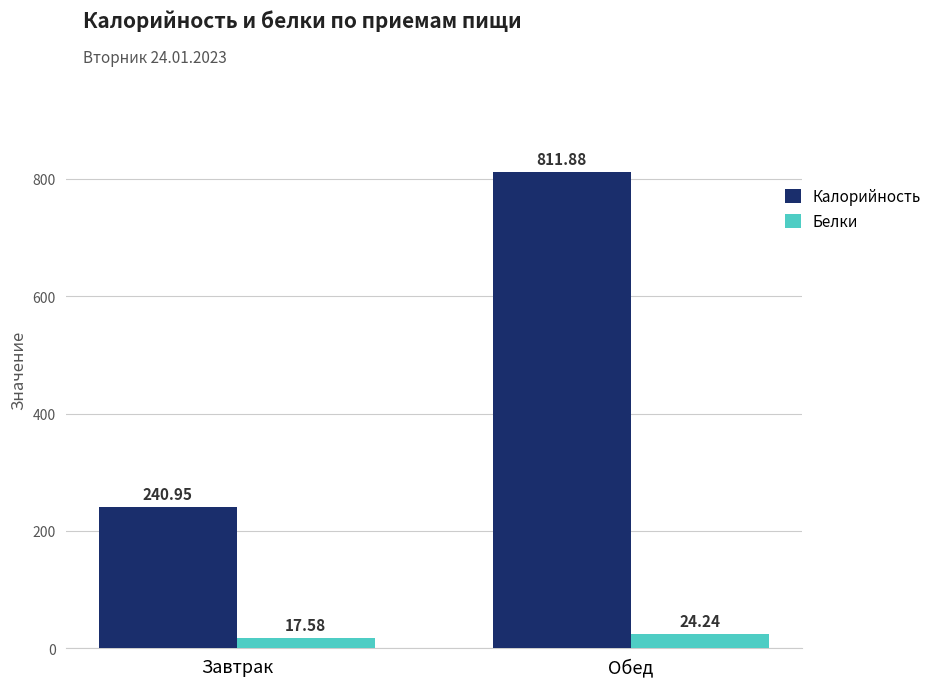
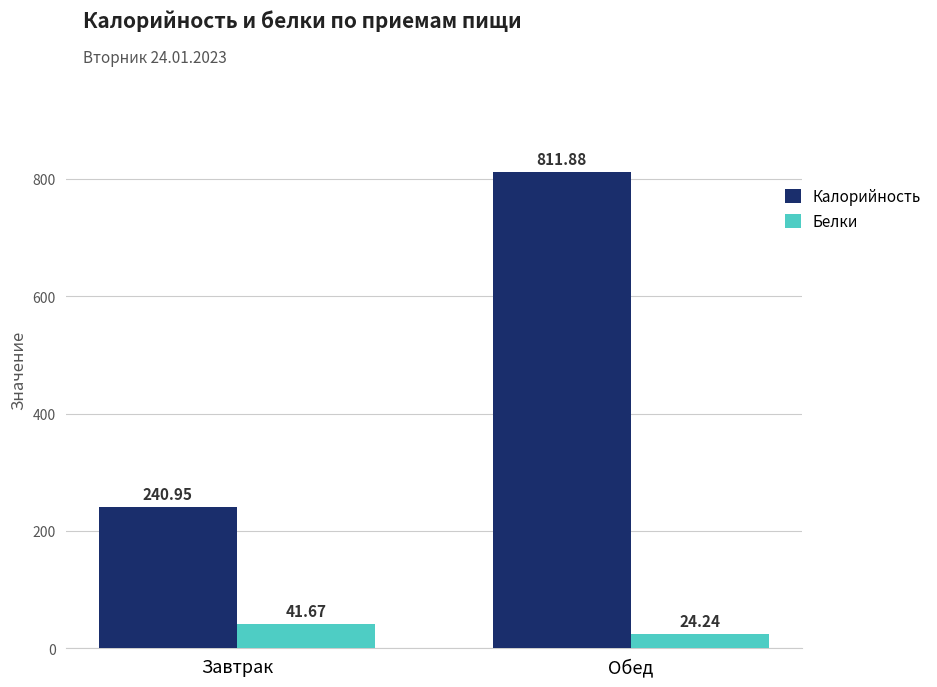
  {
    "Калорийность": {
      "Завтрак": 240.95,
      "Обед": 811.88
    },
    "Белки": {
-     "Завтрак": 17.58,
+     "Завтрак": 41.67,
      "Обед": 24.24
    }
  }
